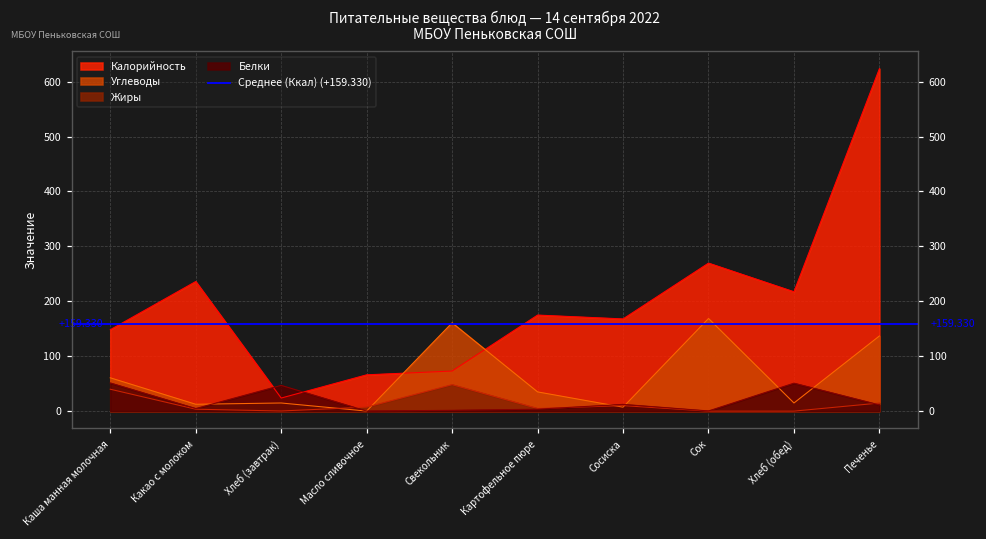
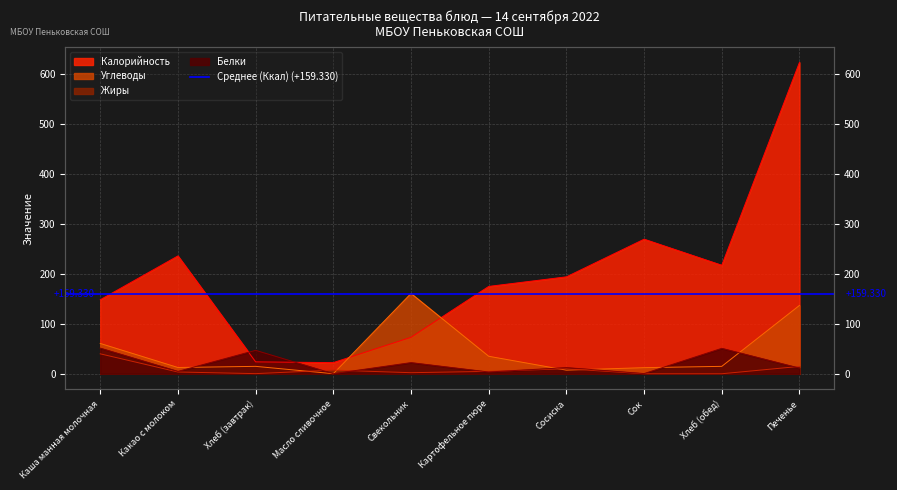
  {
    "Калорийность": {
      "Какао с молоком": 240,
      "Хлеб (завтрак)": 20,
-     "Масло сливочное": 70,
+     "Масло сливочное": 20,
      "Свекольник": 70,
      "Картофельное пюре": 170,
-     "Сосиска": 170,
+     "Сосиска": 190,
      "Сок": 270,
      "Хлеб (обед)": 220,
      "Печенье": 620
    },
    "Углеводы": {
      "Каша манная молочная": 60,
      "Какао с молоком": 10,
      "Хлеб (завтрак)": 10,
      "Свекольник": 160,
      "Картофельное пюре": 40,
-     "Сок": 170,
+     "Сок": 10,
      "Хлеб (обед)": 10,
      "Печенье": 140
    },
    "Жиры": {
      "Каша манная молочная": 40,
      "Хлеб (завтрак)": 0,
      "Масло сливочное": 10,
-     "Свекольник": 50,
+     "Свекольник": 0,
      "Хлеб (обед)": 0
    },
    "Белки": {
      "Каша манная молочная": 50,
      "Хлеб (завтрак)": 50,
-     "Свекольник": 0,
+     "Свекольник": 20,
      "Хлеб (обед)": 50
    }
  }
